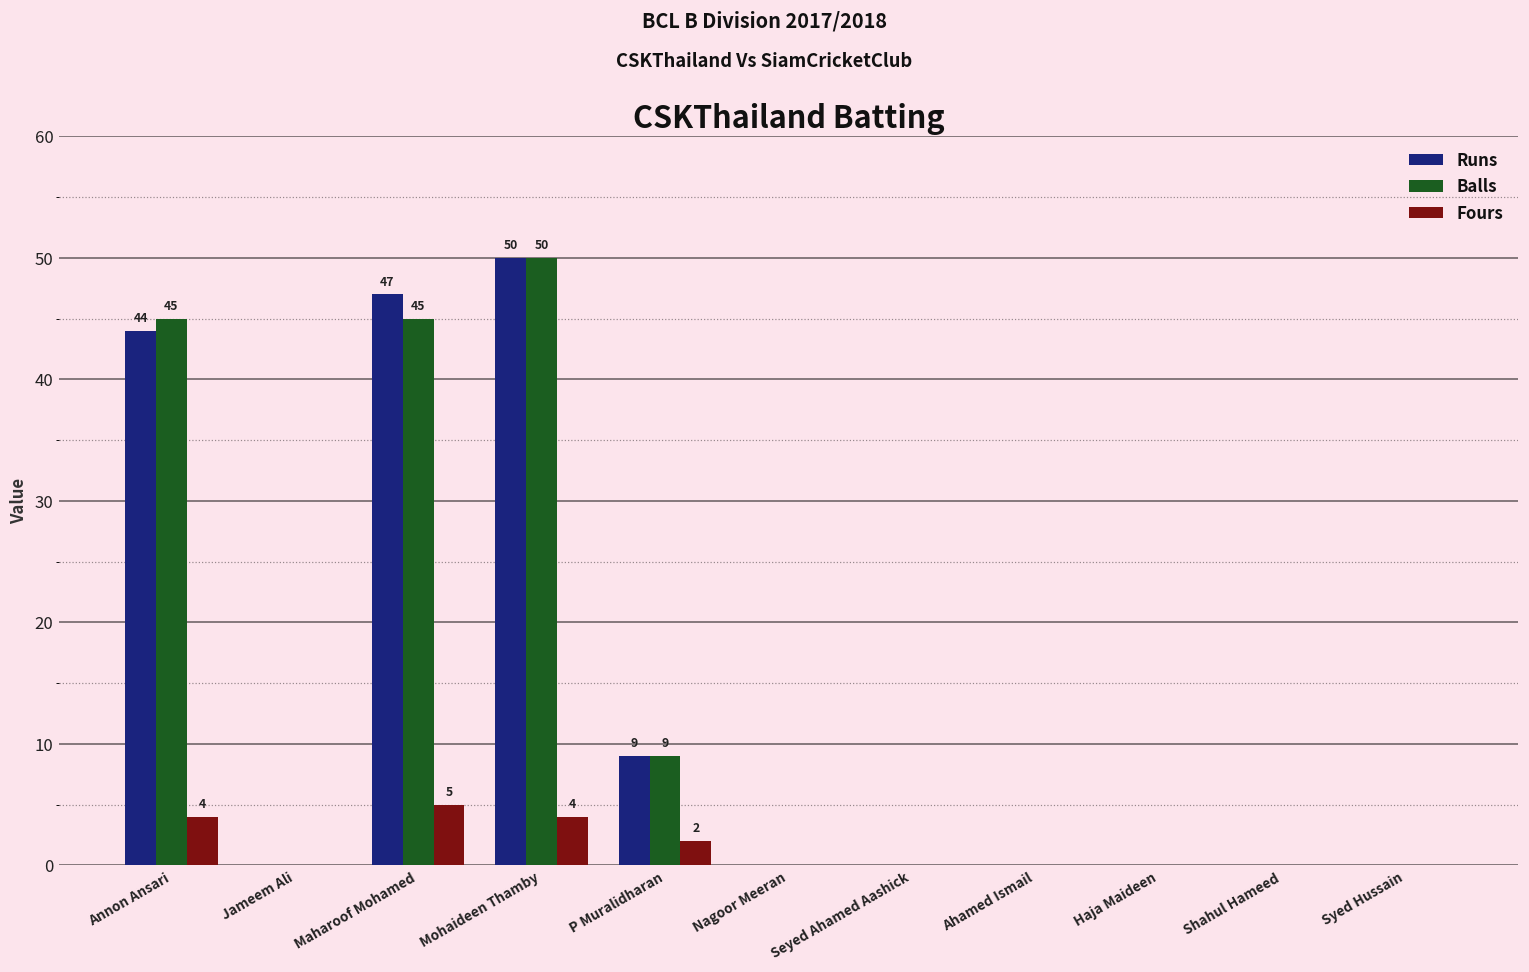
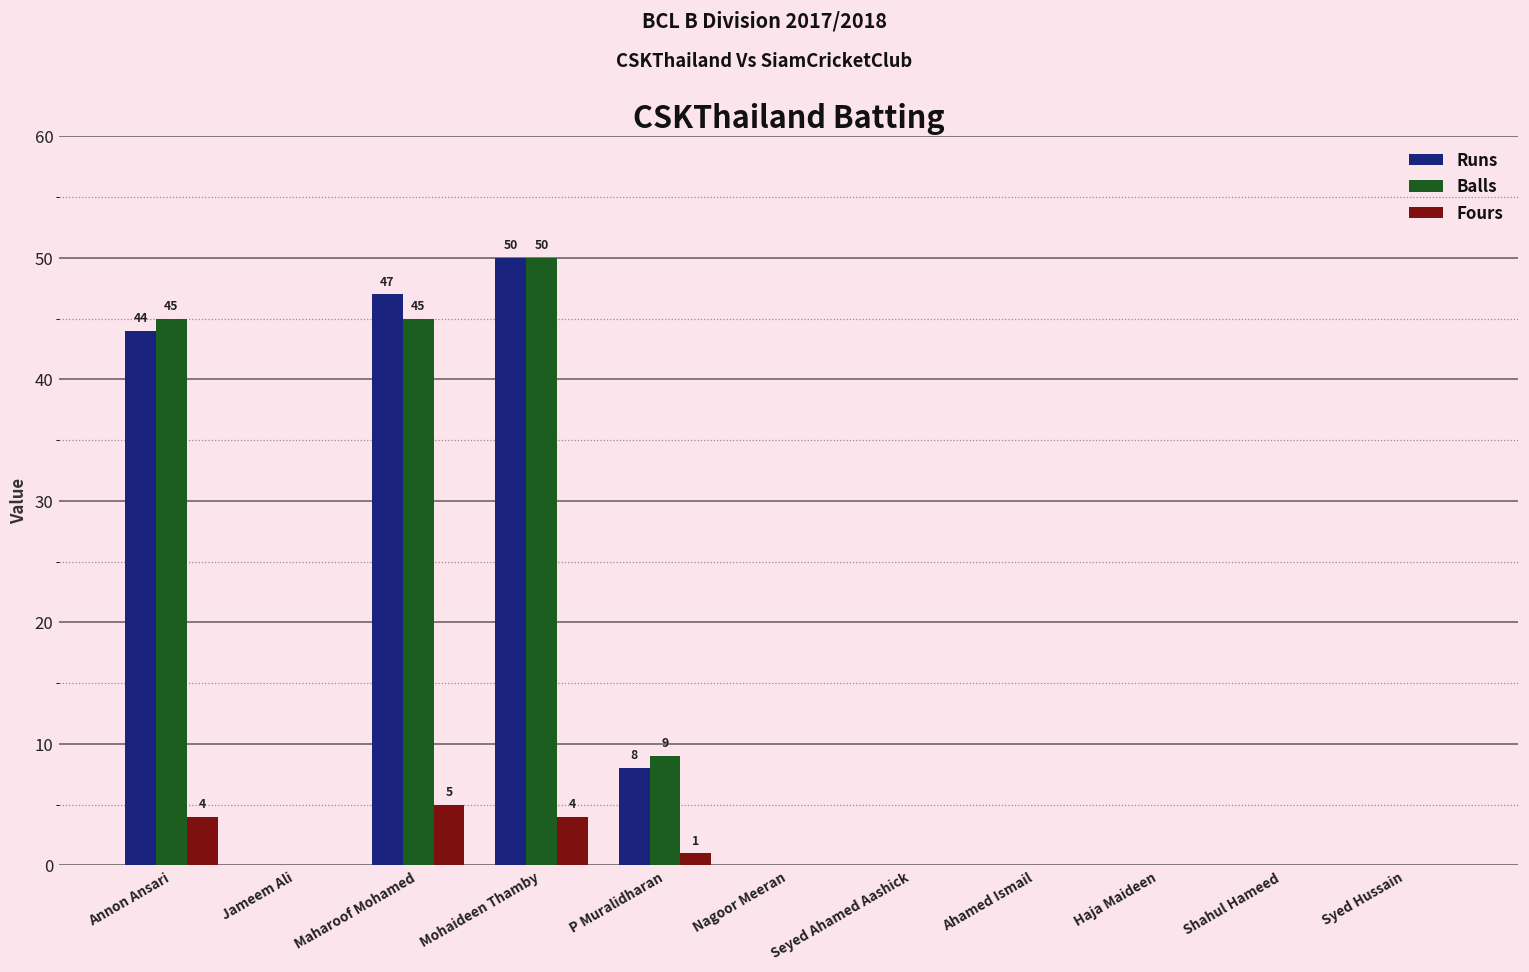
  {
    "Runs": {
      "Annon Ansari": 44,
      "Maharoof Mohamed": 47,
      "Mohaideen Thamby": 50,
-     "P Muralidharan": 9
+     "P Muralidharan": 8
    },
    "Balls": {
      "Annon Ansari": 45,
      "Maharoof Mohamed": 45,
      "Mohaideen Thamby": 50,
      "P Muralidharan": 9
    },
    "Fours": {
      "Annon Ansari": 4,
      "Maharoof Mohamed": 5,
      "Mohaideen Thamby": 4,
-     "P Muralidharan": 2
+     "P Muralidharan": 1
    }
  }
